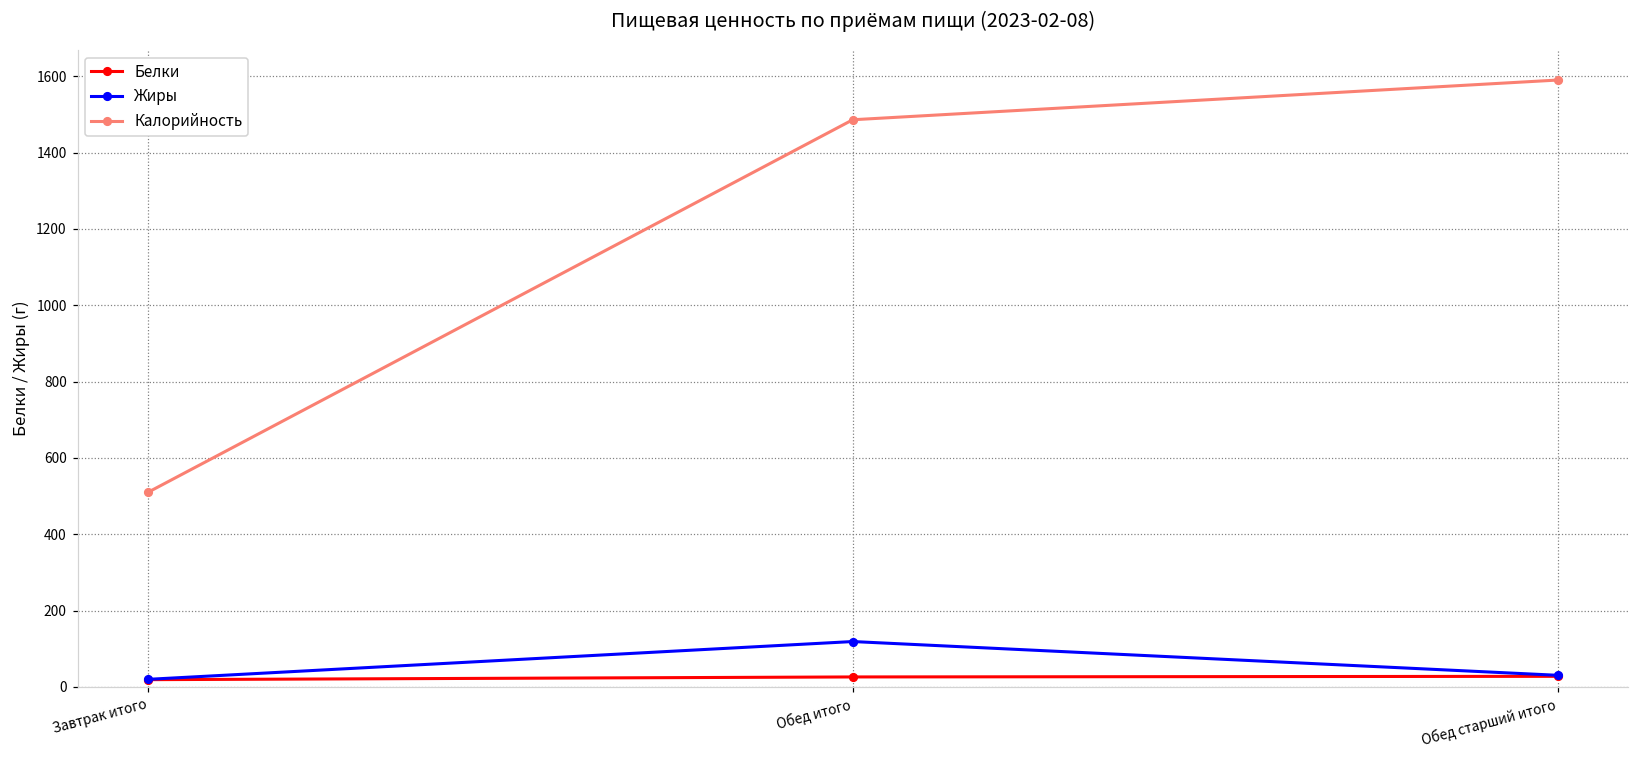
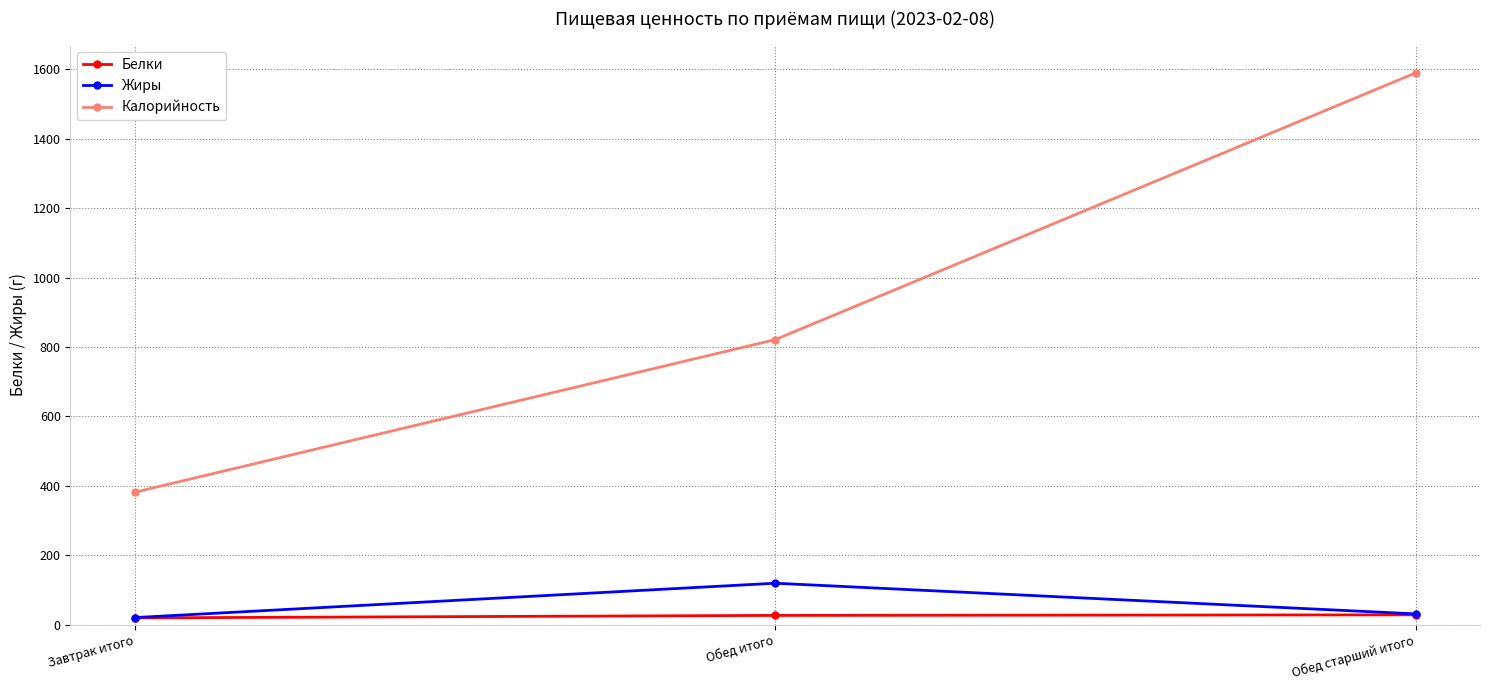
  {
    "Белки": {
      "Обед итого": 30
    },
    "Жиры": {
      "Обед итого": 120
    },
    "Калорийность": {
-     "Завтрак итого": 510,
-     "Обед итого": 1490,
+     "Завтрак итого": 380,
+     "Обед итого": 820,
      "Обед старший итого": 1590
    }
  }
